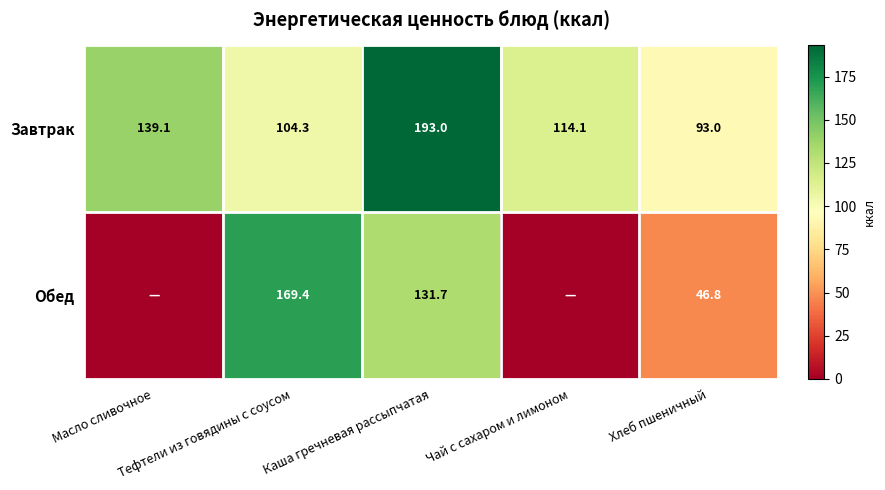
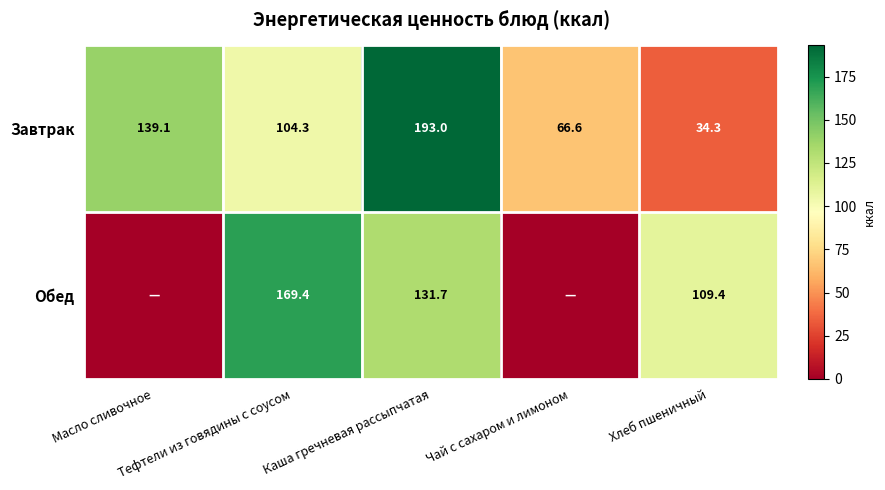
  {
    "Завтрак": {
      "Масло сливочное": 139.1,
      "Тефтели из говядины с соусом": 104.3,
      "Каша гречневая рассыпчатая": 193.0,
-     "Чай с сахаром и лимоном": 114.1,
-     "Хлеб пшеничный": 93.0
+     "Чай с сахаром и лимоном": 66.6,
+     "Хлеб пшеничный": 34.3
    },
    "Обед": {
      "Тефтели из говядины с соусом": 169.4,
      "Каша гречневая рассыпчатая": 131.7,
-     "Хлеб пшеничный": 46.8
+     "Хлеб пшеничный": 109.4
    }
  }
